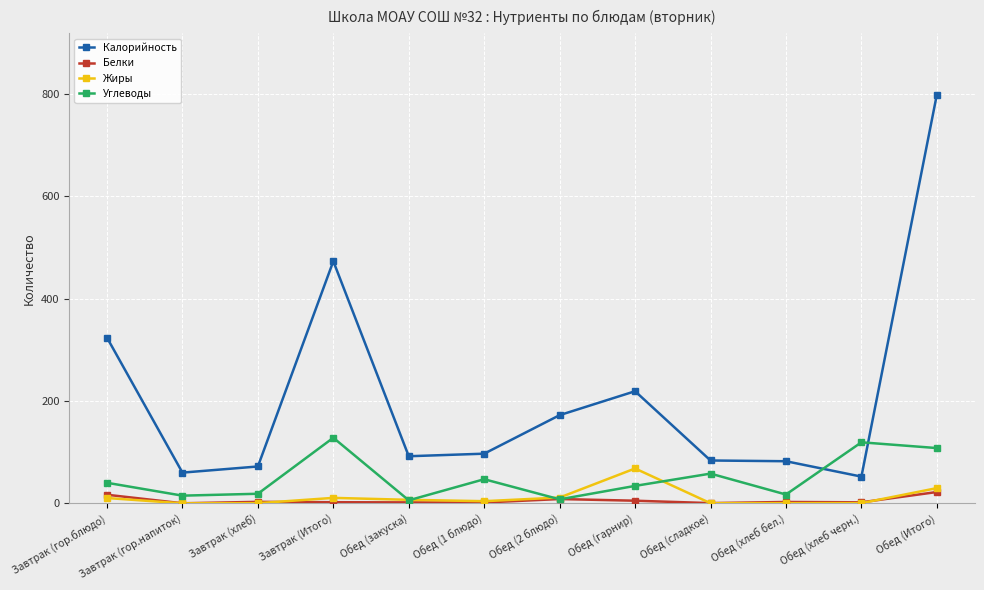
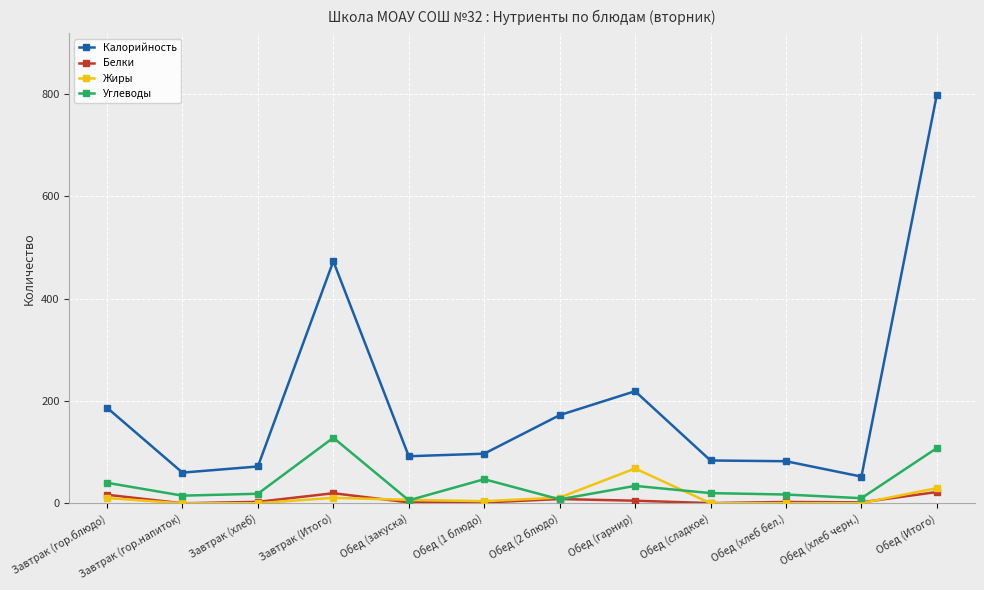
  {
    "Калорийность": {
-     "Завтрак (гор.блюдо)": 320,
+     "Завтрак (гор.блюдо)": 190,
      "Завтрак (гор.напиток)": 60,
      "Завтрак (хлеб)": 70,
      "Завтрак (Итого)": 470,
      "Обед (закуска)": 90,
      "Обед (1 блюдо)": 100,
      "Обед (2 блюдо)": 170,
      "Обед (гарнир)": 220,
      "Обед (сладкое)": 80,
      "Обед (хлеб бел.)": 80,
      "Обед (хлеб черн.)": 50,
      "Обед (Итого)": 800
    },
    "Белки": {
      "Завтрак (гор.блюдо)": 20,
-     "Завтрак (Итого)": 0,
+     "Завтрак (Итого)": 20,
      "Обед (гарнир)": 10,
      "Обед (Итого)": 20
    },
    "Жиры": {
      "Завтрак (гор.блюдо)": 10,
      "Завтрак (Итого)": 10,
      "Обед (гарнир)": 70,
      "Обед (Итого)": 30
    },
    "Углеводы": {
      "Завтрак (гор.блюдо)": 40,
      "Завтрак (гор.напиток)": 20,
      "Завтрак (хлеб)": 20,
      "Завтрак (Итого)": 130,
      "Обед (1 блюдо)": 50,
      "Обед (гарнир)": 30,
-     "Обед (сладкое)": 60,
+     "Обед (сладкое)": 20,
      "Обед (хлеб бел.)": 20,
-     "Обед (хлеб черн.)": 120,
+     "Обед (хлеб черн.)": 10,
      "Обед (Итого)": 110
    }
  }
